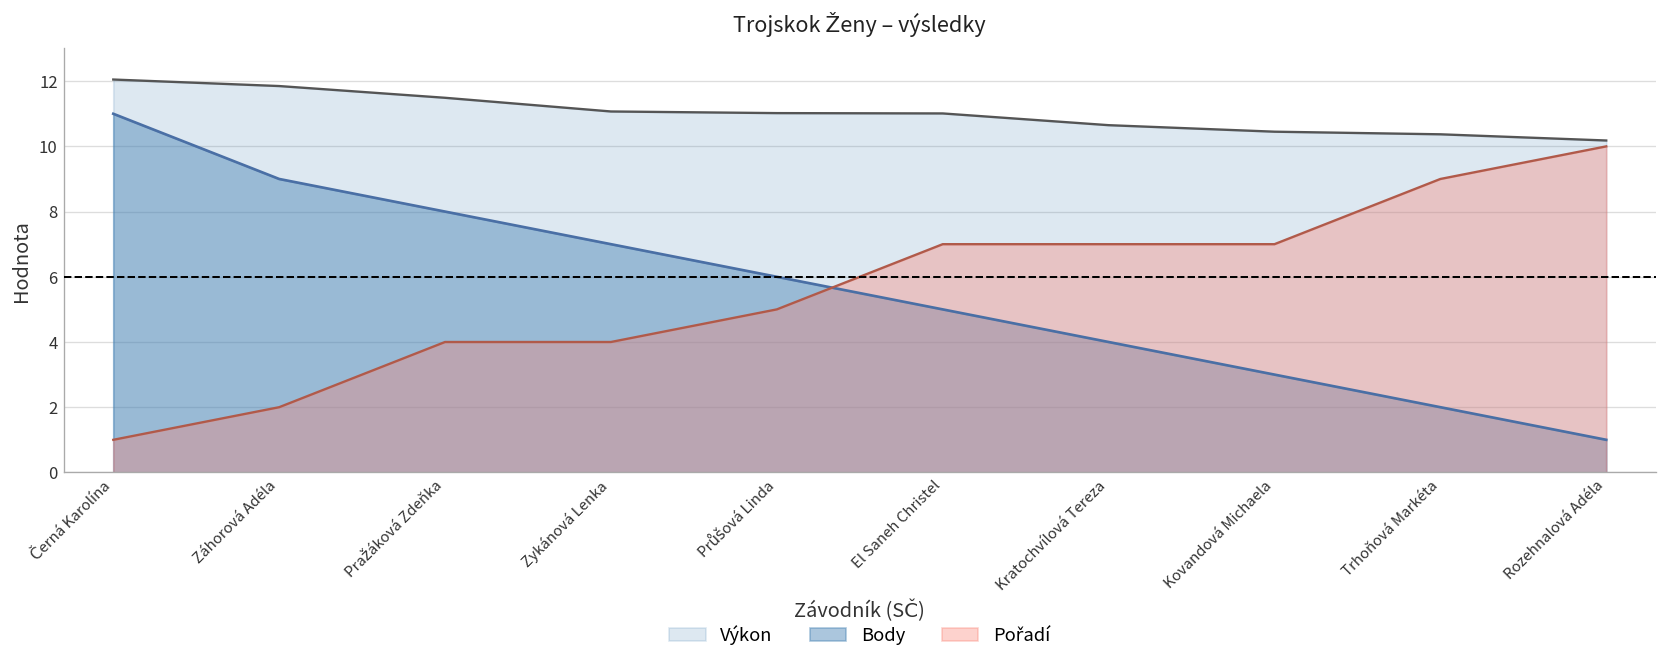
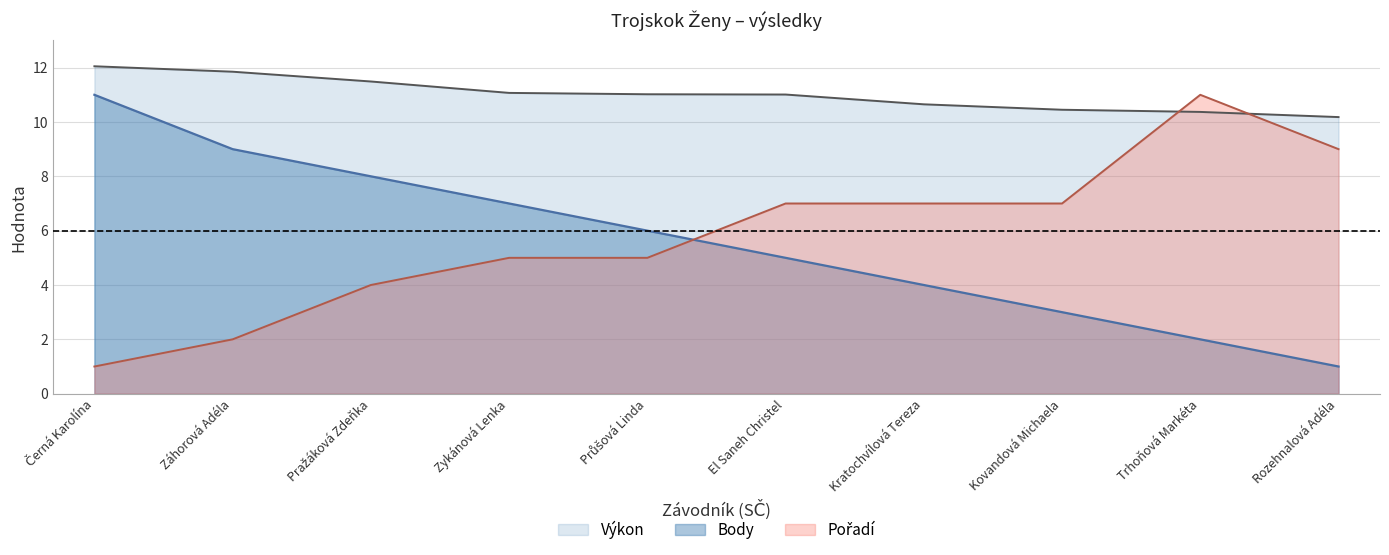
  {
    "Pořadí": {
      "Černá Karolína": 1,
      "Záhorová Adéla": 2,
      "Pražáková Zdeňka": 4,
-     "Zykánová Lenka": 4,
+     "Zykánová Lenka": 5,
      "Průšová Linda": 5,
      "El Saneh Christel": 7,
      "Kratochvílová Tereza": 7,
      "Kovandová Michaela": 7,
-     "Trhoňová Markéta": 9,
-     "Rozehnalová Adéla": 10
+     "Trhoňová Markéta": 11,
+     "Rozehnalová Adéla": 9
    }
  }
